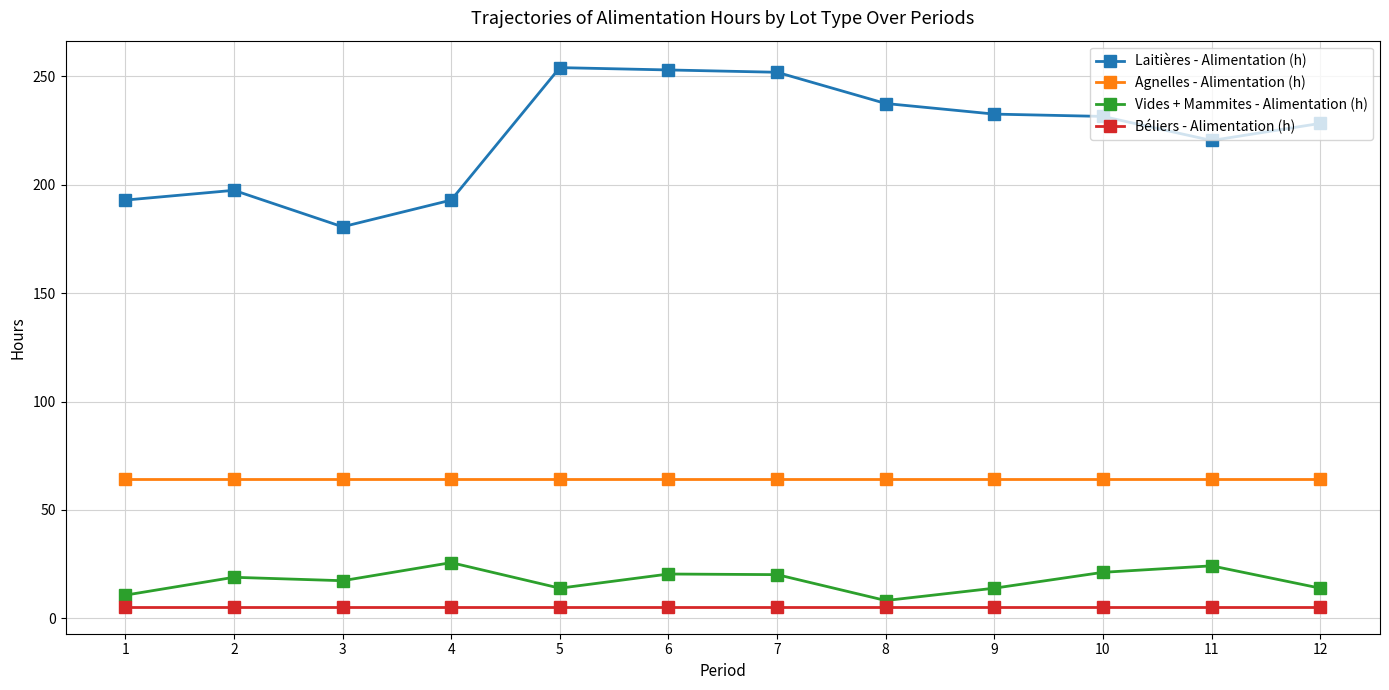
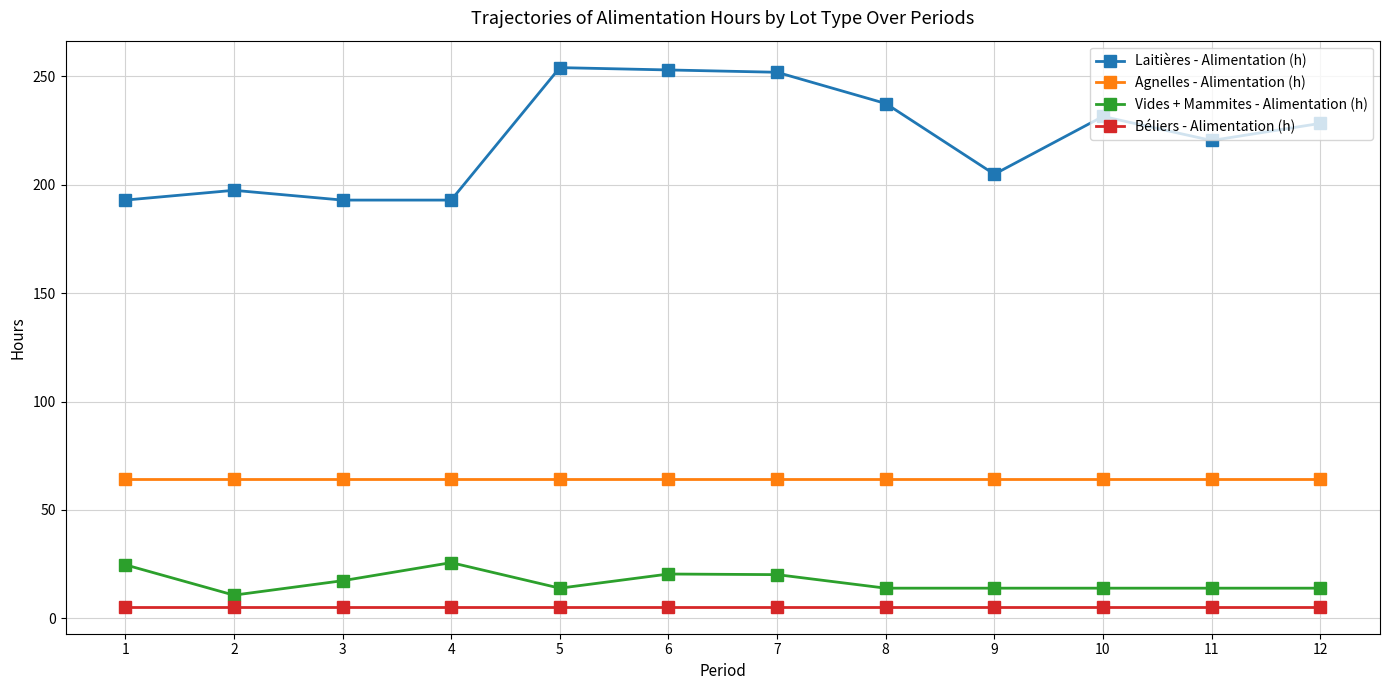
  {
    "Laitières - Alimentation (h)": {
      "1": 193,
      "2": 197,
-     "3": 181,
+     "3": 193,
      "4": 193,
      "5": 254,
      "6": 253,
      "7": 252,
      "8": 238,
-     "9": 233,
+     "9": 205,
      "11": 220
    },
    "Agnelles - Alimentation (h)": {
      "1": 64,
      "2": 64,
      "3": 64,
      "4": 64,
      "5": 64,
      "6": 64,
      "7": 64,
      "8": 64,
      "9": 64,
      "10": 64,
      "11": 64,
      "12": 64
    },
    "Vides + Mammites - Alimentation (h)": {
-     "1": 11,
-     "2": 19,
+     "1": 25,
+     "2": 11,
      "3": 17,
      "4": 26,
      "5": 14,
      "6": 20,
      "7": 20,
-     "8": 8,
+     "8": 14,
      "9": 14,
-     "10": 21,
-     "11": 24,
+     "10": 14,
+     "11": 14,
      "12": 14
    },
    "Béliers - Alimentation (h)": {
      "1": 5,
      "2": 5,
      "3": 5,
      "4": 5,
      "5": 5,
      "6": 5,
      "7": 5,
      "8": 5,
      "9": 5,
      "10": 5,
      "11": 5,
      "12": 5
    }
  }
